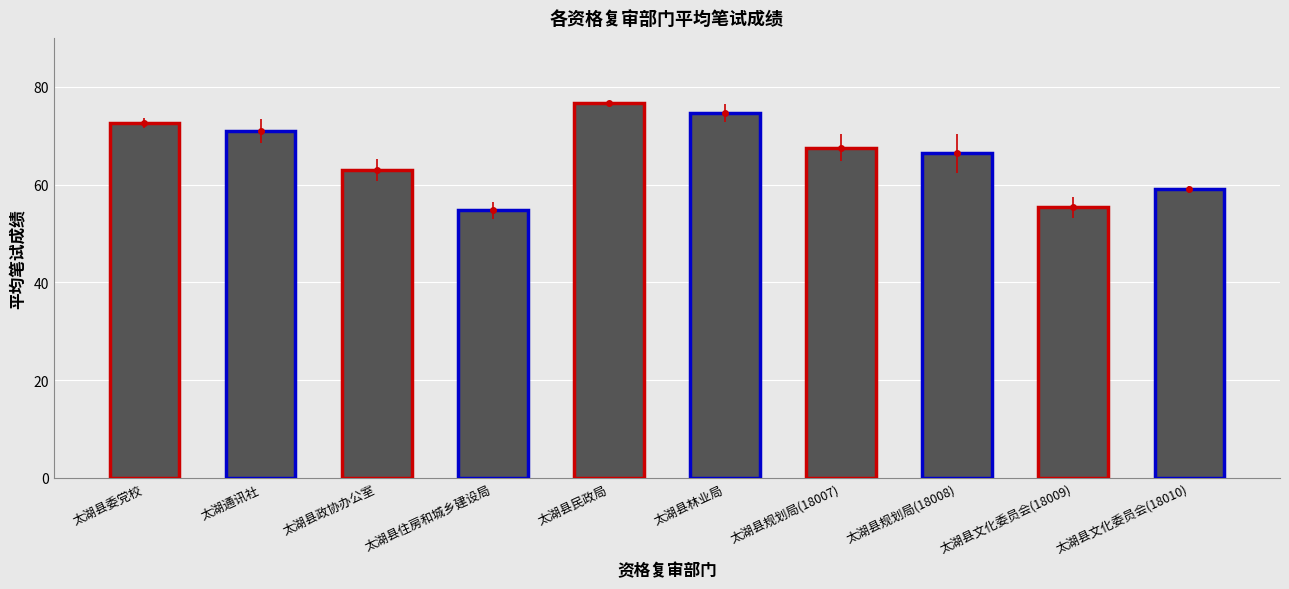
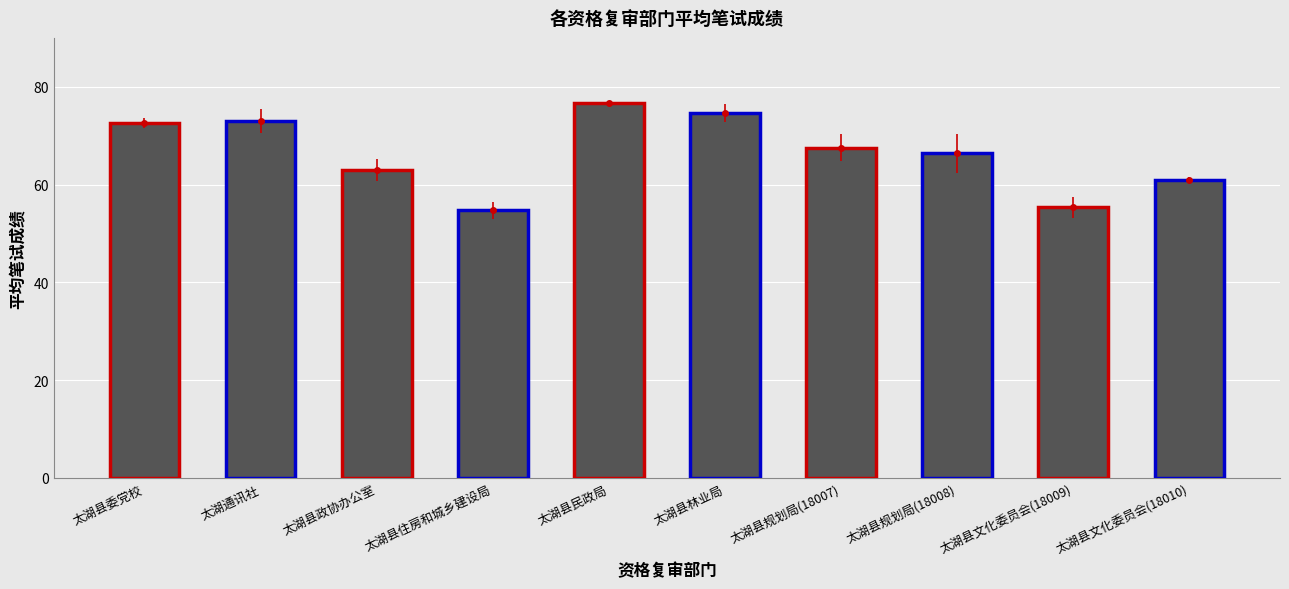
  {
    "太湖县委党校": 73,
-   "太湖通讯社": 71,
+   "太湖通讯社": 73,
    "太湖县政协办公室": 63,
    "太湖县住房和城乡建设局": 55,
    "太湖县民政局": 77,
    "太湖县林业局": 75,
    "太湖县规划局(18007)": 68,
    "太湖县规划局(18008)": 66,
    "太湖县文化委员会(18009)": 55,
-   "太湖县文化委员会(18010)": 59
+   "太湖县文化委员会(18010)": 61
  }
